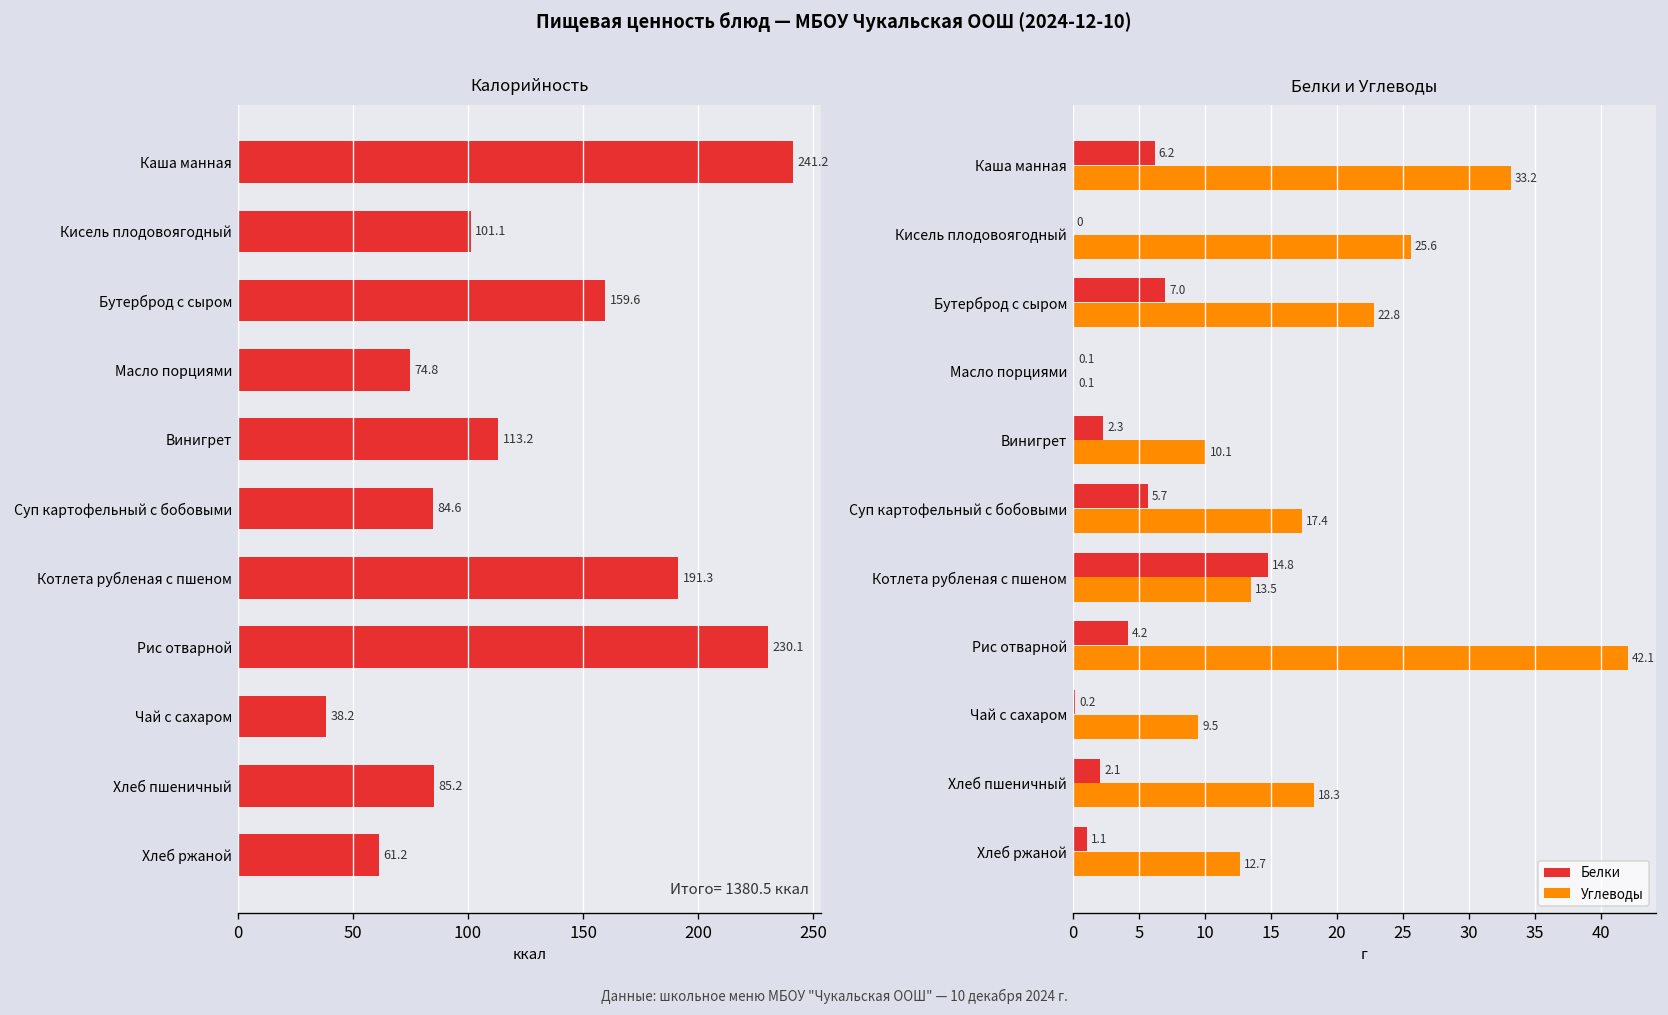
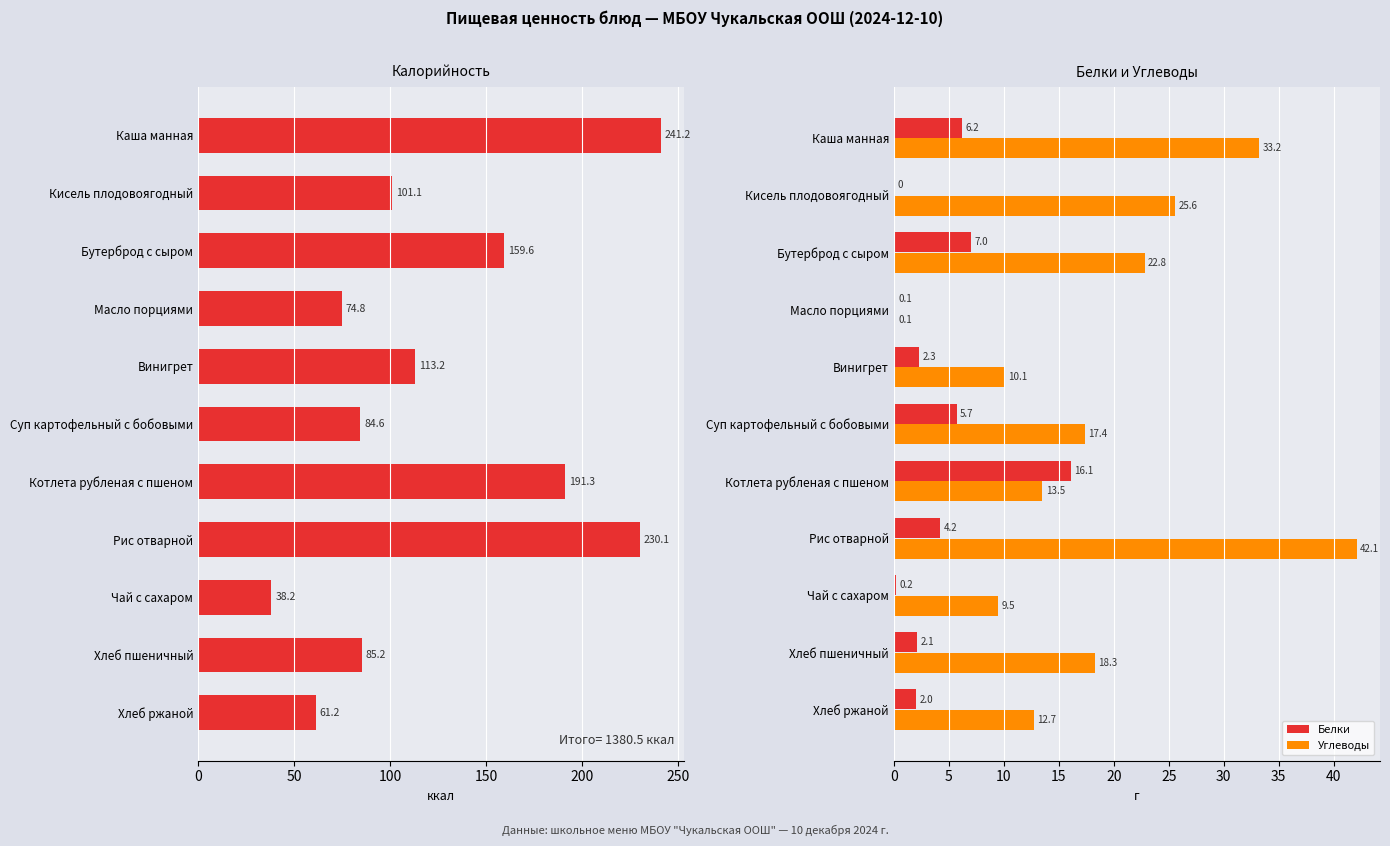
  {
    "Калорийность": {
      "Каша манная": 241.2,
      "Кисель плодовоягодный": 101.1,
      "Бутерброд с сыром": 159.6,
      "Масло порциями": 74.8,
      "Винигрет": 113.2,
      "Суп картофельный с бобовыми": 84.6,
      "Котлета рубленая с пшеном": 191.3,
      "Рис отварной": 230.1,
      "Чай с сахаром": 38.2,
      "Хлеб пшеничный": 85.2,
      "Хлеб ржаной": 61.2
    },
    "Белки и Углеводы": {
      "Белки": {
        "Каша манная": 6.2,
        "Кисель плодовоягодный": 0,
        "Бутерброд с сыром": 7.0,
        "Масло порциями": 0.1,
        "Винигрет": 2.3,
        "Суп картофельный с бобовыми": 5.7,
-       "Котлета рубленая с пшеном": 14.8,
+       "Котлета рубленая с пшеном": 16.1,
        "Рис отварной": 4.2,
        "Чай с сахаром": 0.2,
        "Хлеб пшеничный": 2.1,
-       "Хлеб ржаной": 1.1
+       "Хлеб ржаной": 2.0
      },
      "Углеводы": {
        "Каша манная": 33.2,
        "Кисель плодовоягодный": 25.6,
        "Бутерброд с сыром": 22.8,
        "Масло порциями": 0.1,
        "Винигрет": 10.1,
        "Суп картофельный с бобовыми": 17.4,
        "Котлета рубленая с пшеном": 13.5,
        "Рис отварной": 42.1,
        "Чай с сахаром": 9.5,
        "Хлеб пшеничный": 18.3,
        "Хлеб ржаной": 12.7
      }
    }
  }
